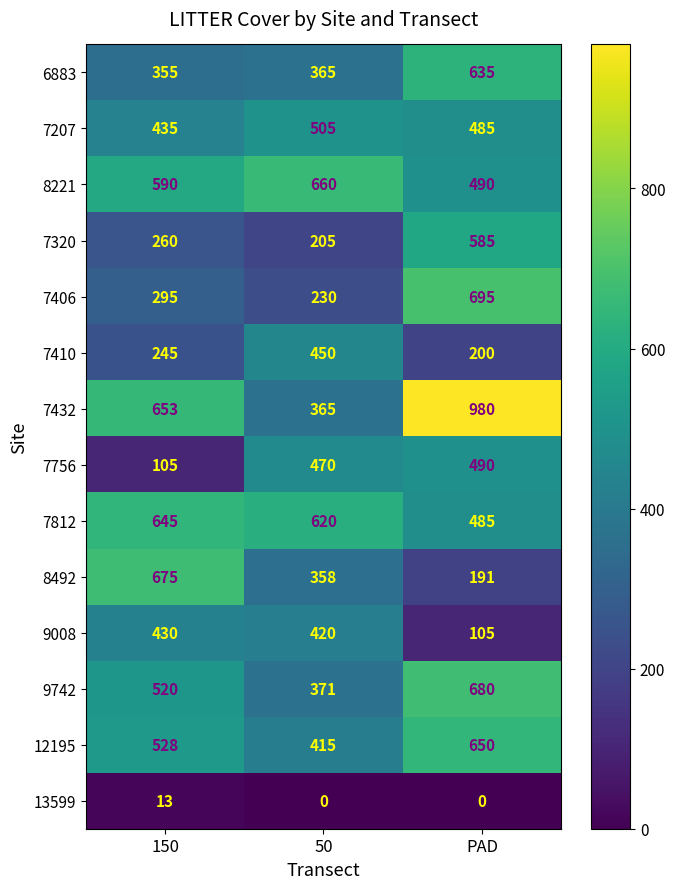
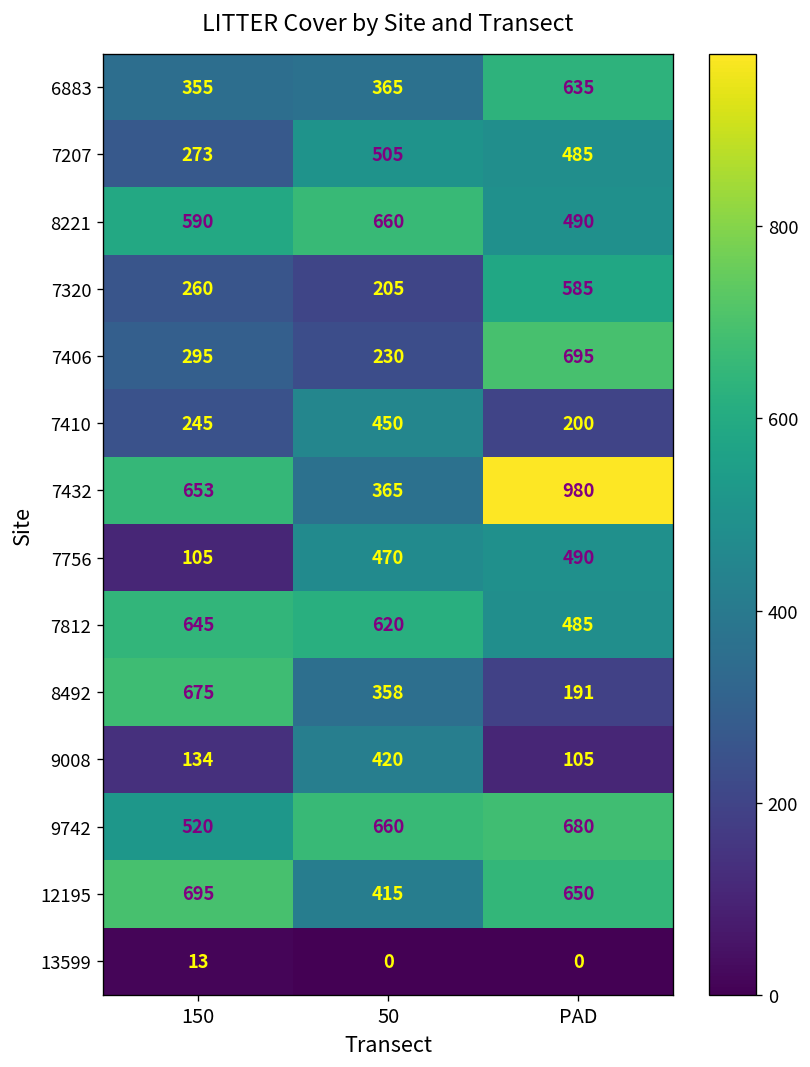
  {
    "6883": {
      "150": 355,
      "50": 365,
      "PAD": 635
    },
    "7207": {
-     "150": 435,
+     "150": 273,
      "50": 505,
      "PAD": 485
    },
    "8221": {
      "150": 590,
      "50": 660,
      "PAD": 490
    },
    "7320": {
      "150": 260,
      "50": 205,
      "PAD": 585
    },
    "7406": {
      "150": 295,
      "50": 230,
      "PAD": 695
    },
    "7410": {
      "150": 245,
      "50": 450,
      "PAD": 200
    },
    "7432": {
      "150": 653,
      "50": 365,
      "PAD": 980
    },
    "7756": {
      "150": 105,
      "50": 470,
      "PAD": 490
    },
    "7812": {
      "150": 645,
      "50": 620,
      "PAD": 485
    },
    "8492": {
      "150": 675,
      "50": 358,
      "PAD": 191
    },
    "9008": {
-     "150": 430,
+     "150": 134,
      "50": 420,
      "PAD": 105
    },
    "9742": {
      "150": 520,
-     "50": 371,
+     "50": 660,
      "PAD": 680
    },
    "12195": {
-     "150": 528,
+     "150": 695,
      "50": 415,
      "PAD": 650
    },
    "13599": {
      "150": 13,
      "50": 0,
      "PAD": 0
    }
  }
